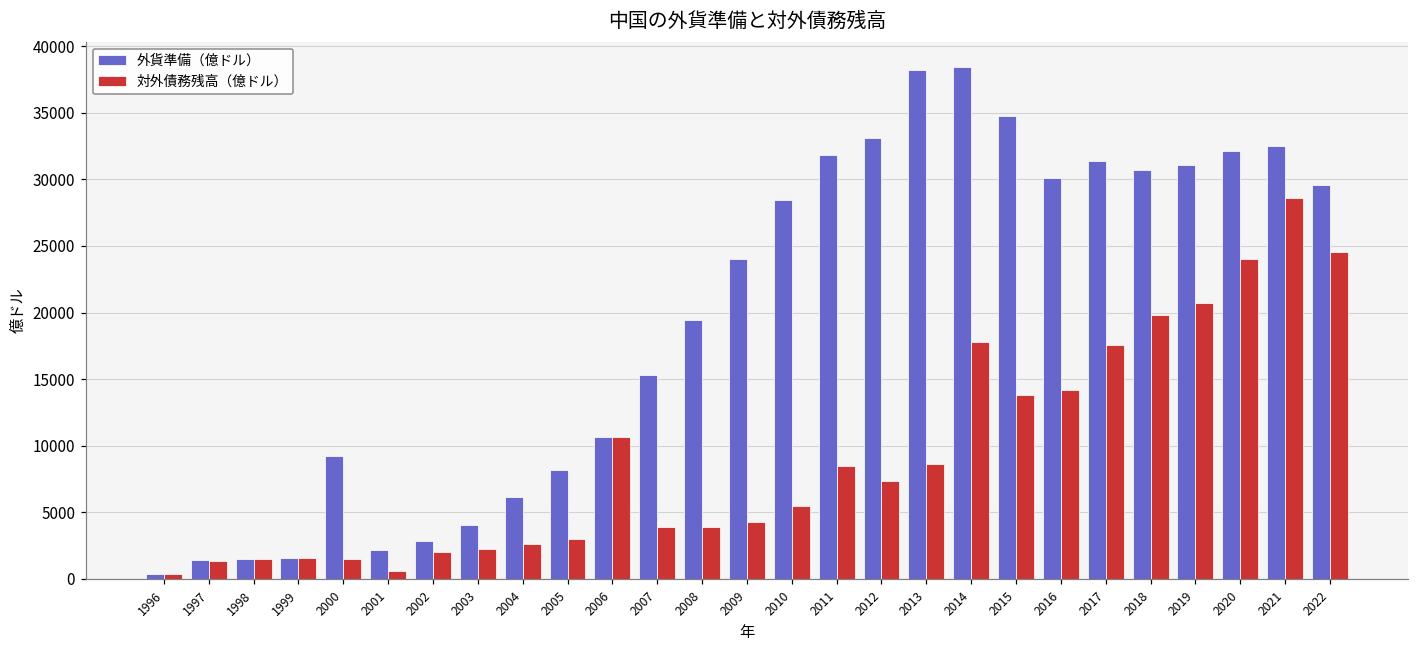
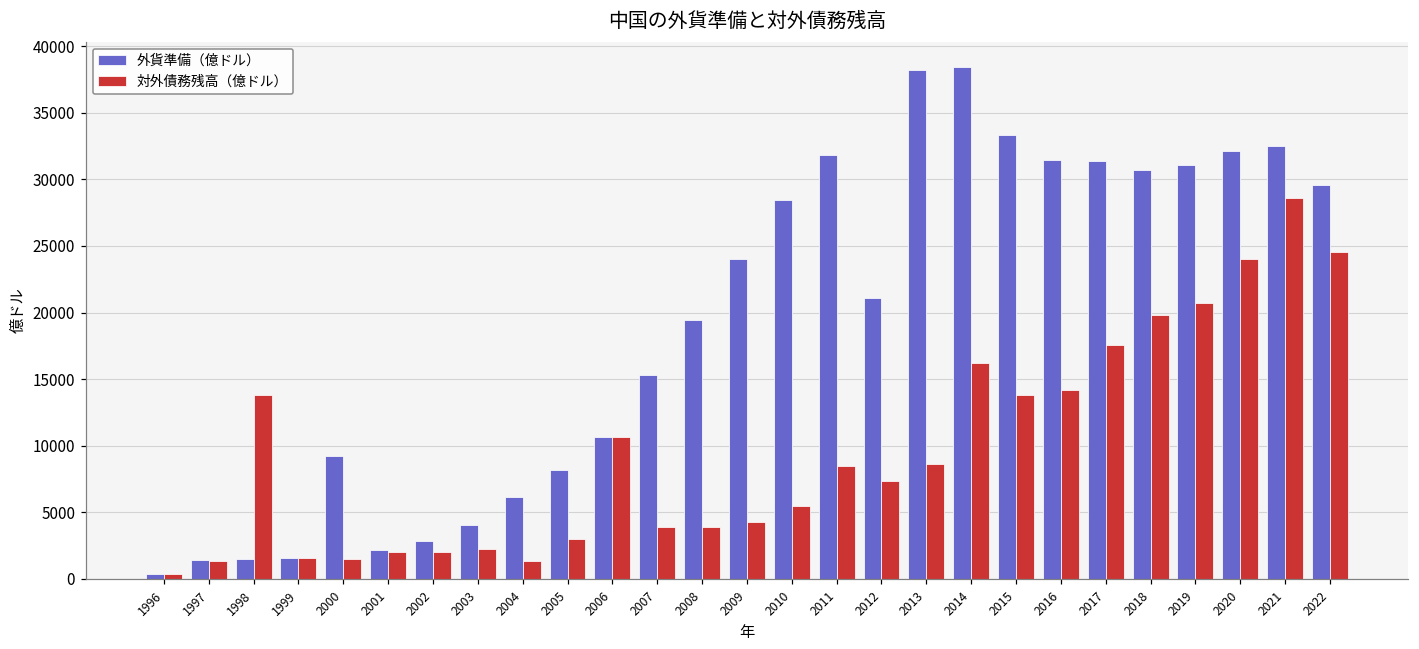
  {
    "外貨準備（億ドル）": {
      "1996": 400,
      "1997": 1400,
      "1998": 1400,
      "1999": 1500,
      "2000": 9200,
      "2001": 2100,
      "2002": 2900,
      "2003": 4000,
      "2004": 6100,
      "2005": 8200,
      "2006": 10700,
      "2007": 15300,
      "2008": 19500,
      "2009": 24000,
      "2010": 28500,
      "2011": 31800,
-     "2012": 33100,
+     "2012": 21100,
      "2013": 38200,
      "2014": 38400,
-     "2015": 34800,
-     "2016": 30100,
+     "2015": 33300,
+     "2016": 31400,
      "2017": 31400,
      "2018": 30700,
      "2019": 31100,
      "2020": 32200,
      "2021": 32500,
      "2022": 29600
    },
    "対外債務残高（億ドル）": {
      "1996": 300,
      "1997": 1300,
-     "1998": 1500,
+     "1998": 13800,
      "1999": 1500,
      "2000": 1500,
-     "2001": 600,
+     "2001": 2000,
      "2002": 2000,
      "2003": 2200,
-     "2004": 2600,
+     "2004": 1300,
      "2005": 3000,
      "2006": 10600,
      "2007": 3900,
      "2008": 3900,
      "2009": 4300,
      "2010": 5500,
      "2011": 8500,
      "2012": 7400,
      "2013": 8600,
-     "2014": 17800,
+     "2014": 16200,
      "2015": 13800,
      "2016": 14200,
      "2017": 17600,
      "2018": 19800,
      "2019": 20700,
      "2020": 24000,
      "2021": 28600,
      "2022": 24500
    }
  }
